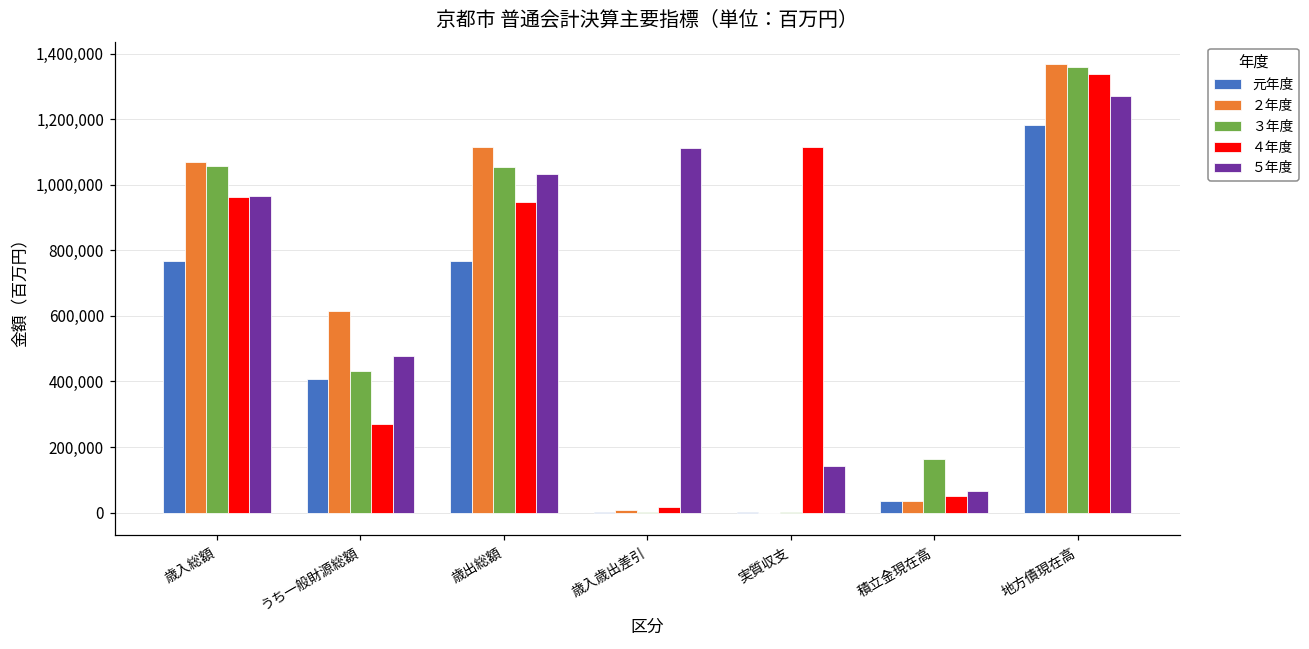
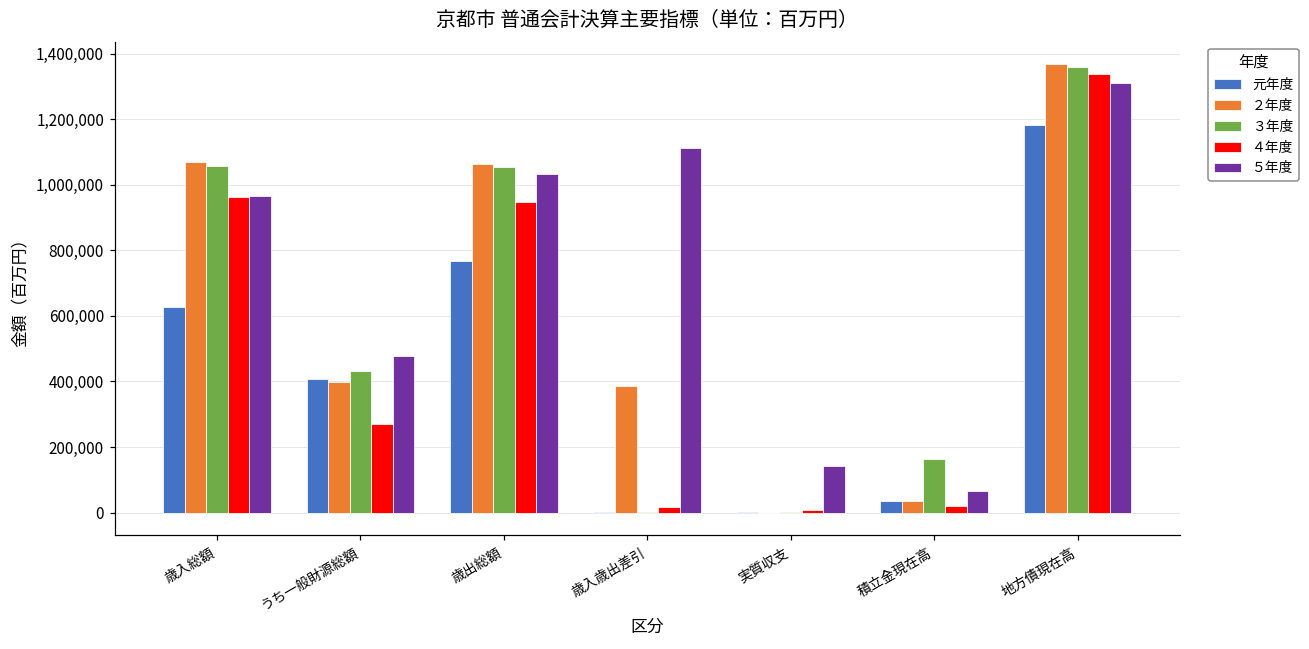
  {
    "元年度": {
-     "歳入総額": "770,000",
+     "歳入総額": "630,000",
      "うち一般財源総額": "410,000",
      "歳出総額": "770,000",
      "積立金現在高": "40,000",
      "地方債現在高": "1,180,000"
    },
    "２年度": {
      "歳入総額": "1,070,000",
-     "うち一般財源総額": "610,000",
-     "歳出総額": "1,120,000",
-     "歳入歳出差引": "10,000",
+     "うち一般財源総額": "400,000",
+     "歳出総額": "1,060,000",
+     "歳入歳出差引": "390,000",
      "積立金現在高": "30,000",
      "地方債現在高": "1,370,000"
    },
    "３年度": {
      "歳入総額": "1,060,000",
      "うち一般財源総額": "430,000",
      "歳出総額": "1,050,000",
      "積立金現在高": "160,000",
      "地方債現在高": "1,360,000"
    },
    "４年度": {
      "歳入総額": "960,000",
      "うち一般財源総額": "270,000",
      "歳出総額": "950,000",
      "歳入歳出差引": "20,000",
-     "実質収支": "1,110,000",
-     "積立金現在高": "50,000",
+     "実質収支": "10,000",
+     "積立金現在高": "20,000",
      "地方債現在高": "1,340,000"
    },
    "５年度": {
      "歳入総額": "970,000",
      "うち一般財源総額": "480,000",
      "歳出総額": "1,030,000",
      "歳入歳出差引": "1,110,000",
      "実質収支": "140,000",
      "積立金現在高": "70,000",
-     "地方債現在高": "1,270,000"
+     "地方債現在高": "1,310,000"
    }
  }
